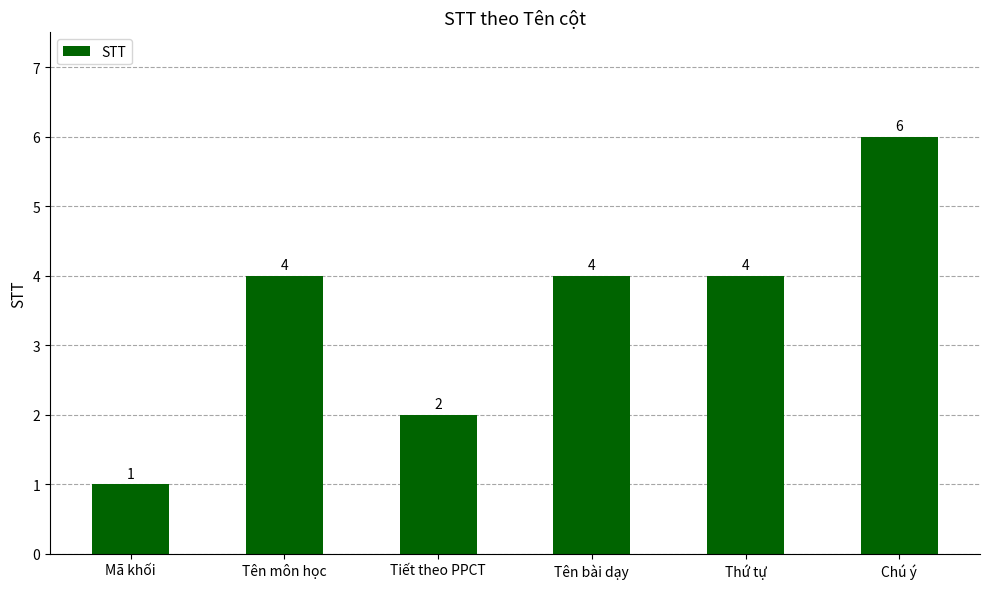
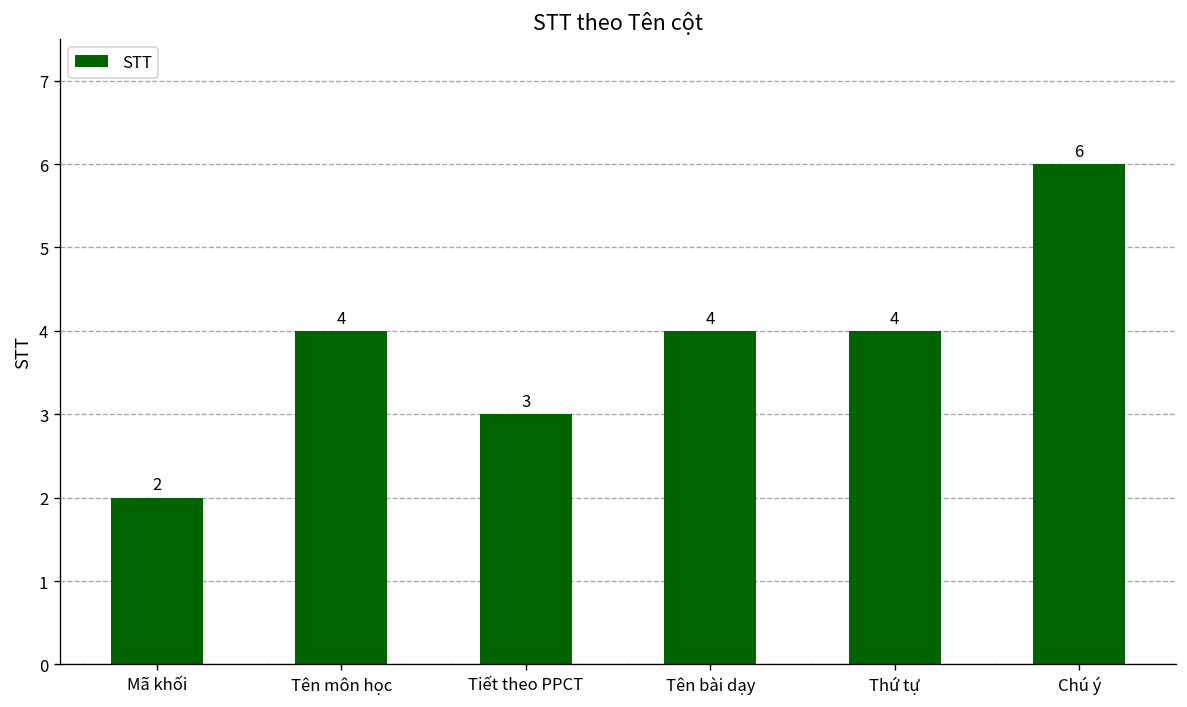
  {
-   "Mã khối": 1,
+   "Mã khối": 2,
    "Tên môn học": 4,
-   "Tiết theo PPCT": 2,
+   "Tiết theo PPCT": 3,
    "Tên bài dạy": 4,
    "Thứ tự": 4,
    "Chú ý": 6
  }
